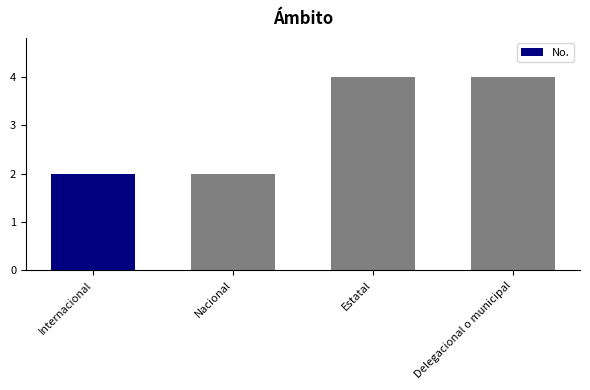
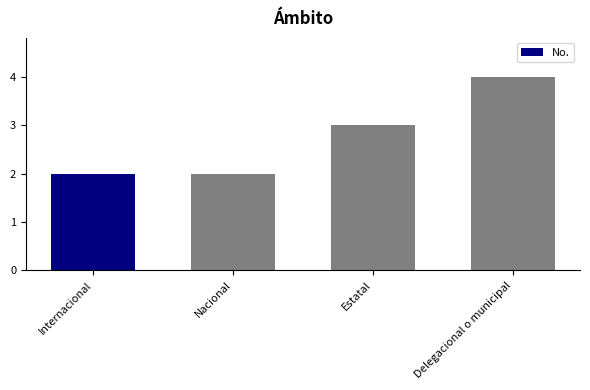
  {
    "Internacional": 2,
    "Nacional": 2,
-   "Estatal": 4,
+   "Estatal": 3,
    "Delegacional o municipal": 4
  }
